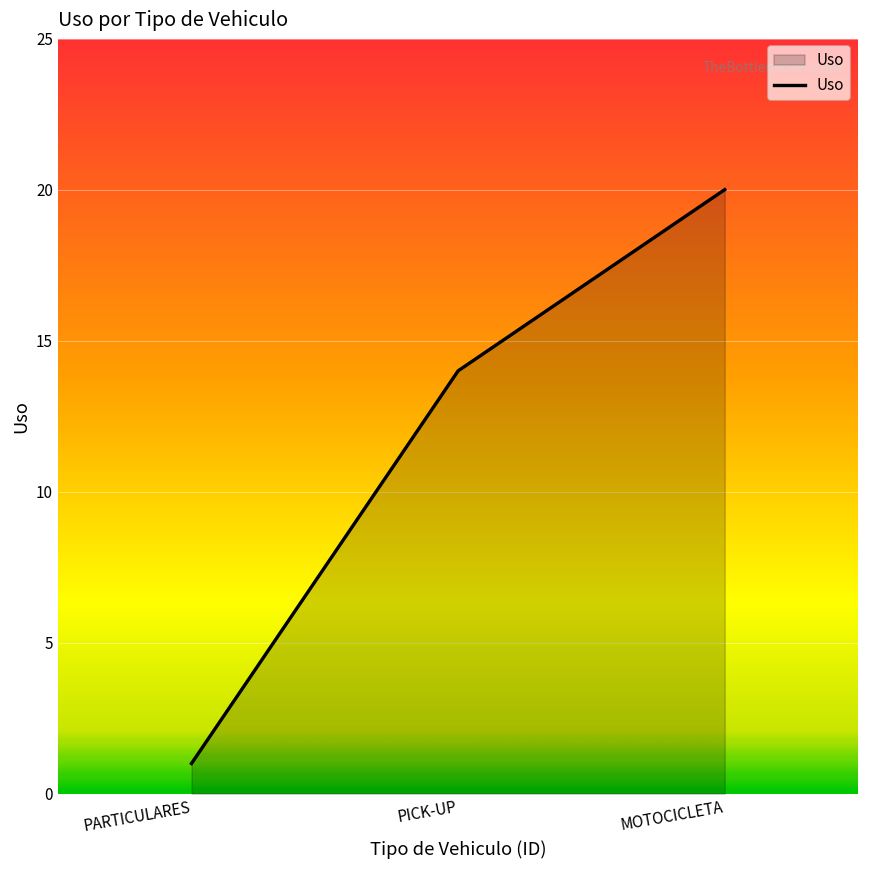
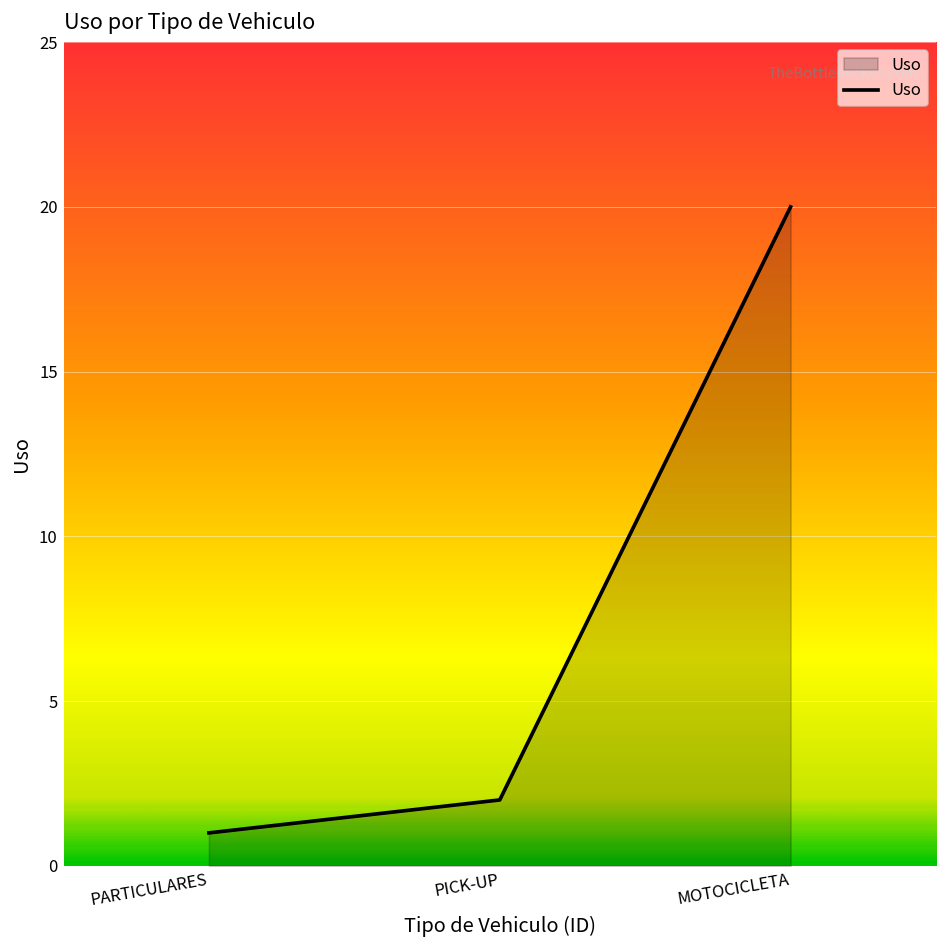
  {
    "PARTICULARES": 1,
-   "PICK-UP": 14,
+   "PICK-UP": 2,
    "MOTOCICLETA": 20
  }
